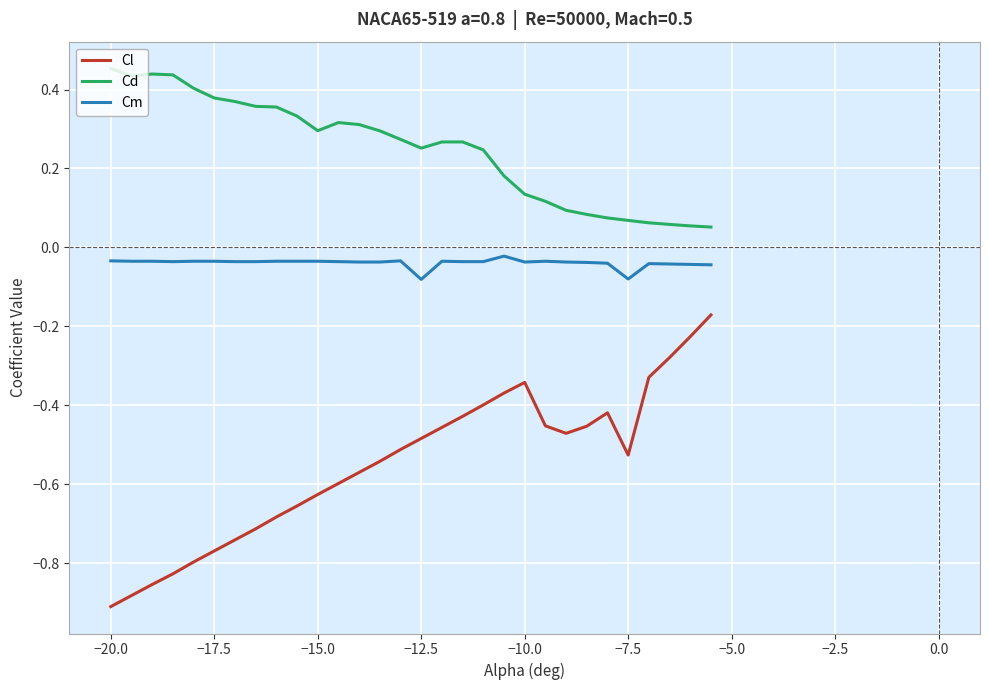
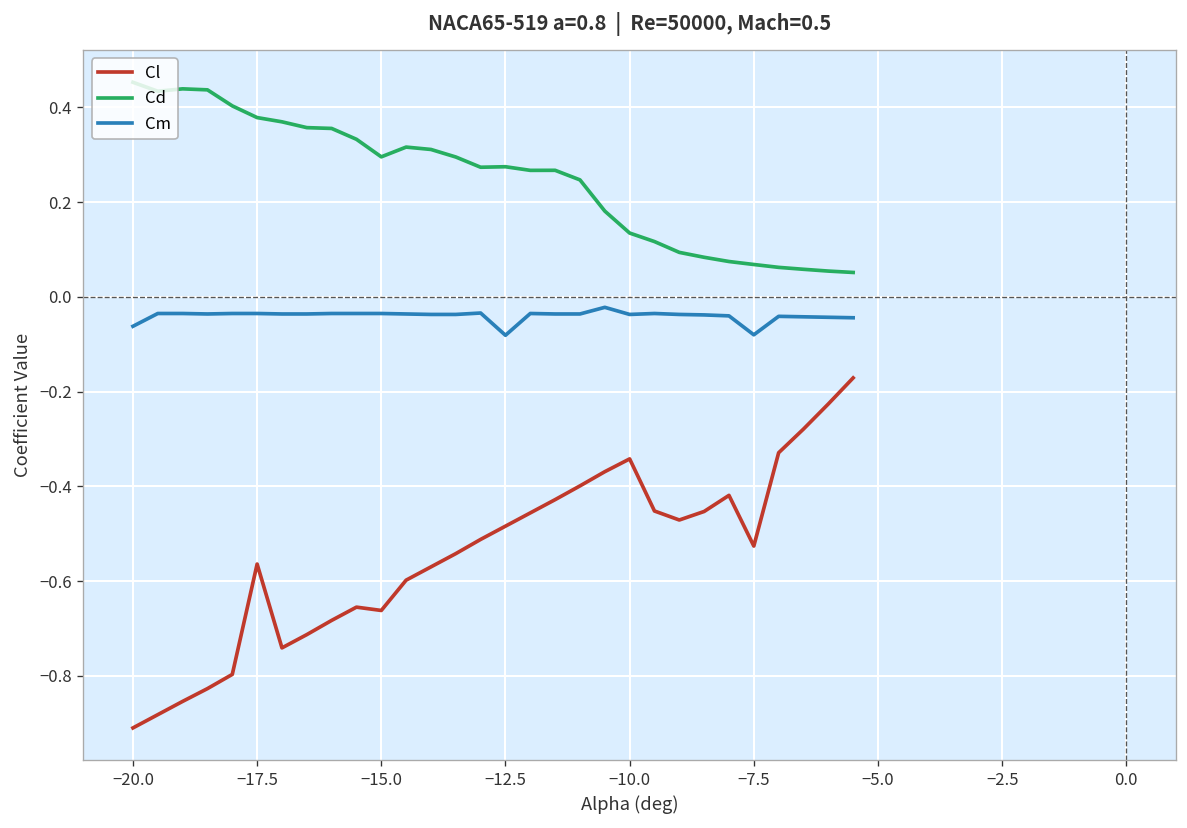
  {
    "Cl": {
      "−20.0": -0.91,
-     "−17.5": -0.77,
-     "−15.0": -0.63,
+     "−17.5": -0.56,
+     "−15.0": -0.66,
      "−12.5": -0.48,
      "−10.0": -0.34,
      "−7.5": -0.53
    },
    "Cd": {
      "−17.5": 0.38,
      "−15.0": 0.30,
-     "−12.5": 0.25,
+     "−12.5": 0.27,
      "−10.0": 0.13,
      "−7.5": 0.07
    },
    "Cm": {
-     "−20.0": -0.03,
+     "−20.0": -0.06,
      "−17.5": -0.04,
      "−15.0": -0.04,
      "−12.5": -0.08,
      "−10.0": -0.04,
      "−7.5": -0.08
    }
  }
